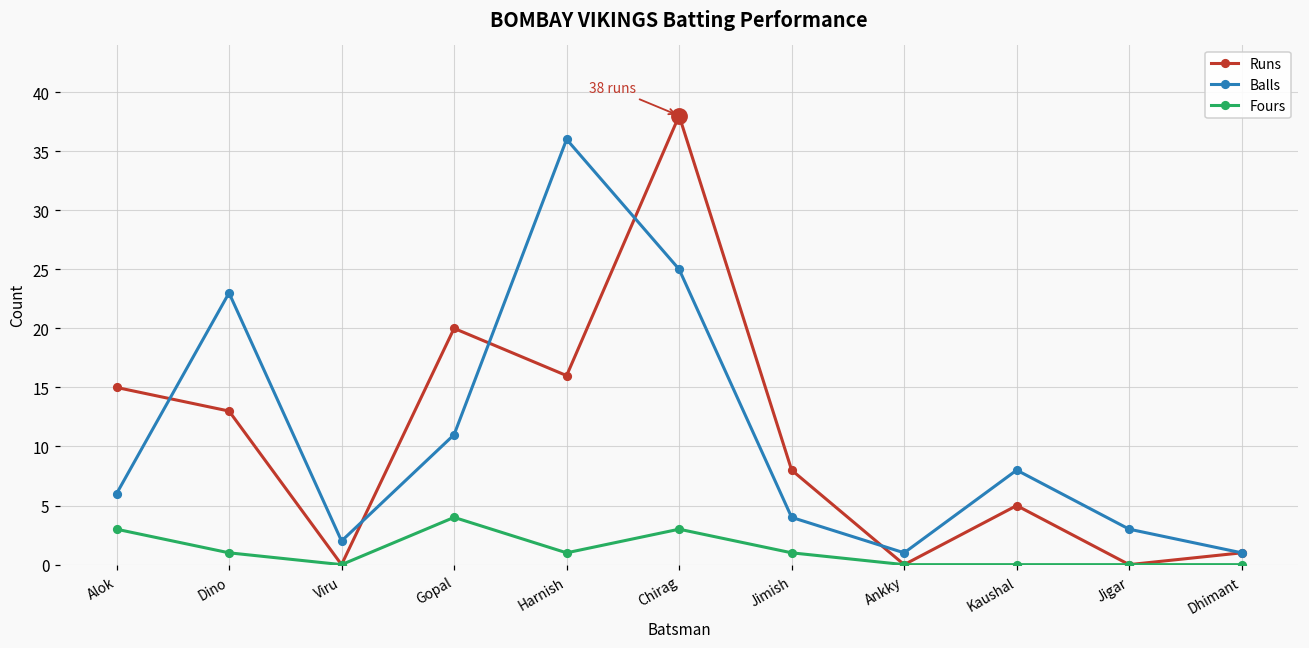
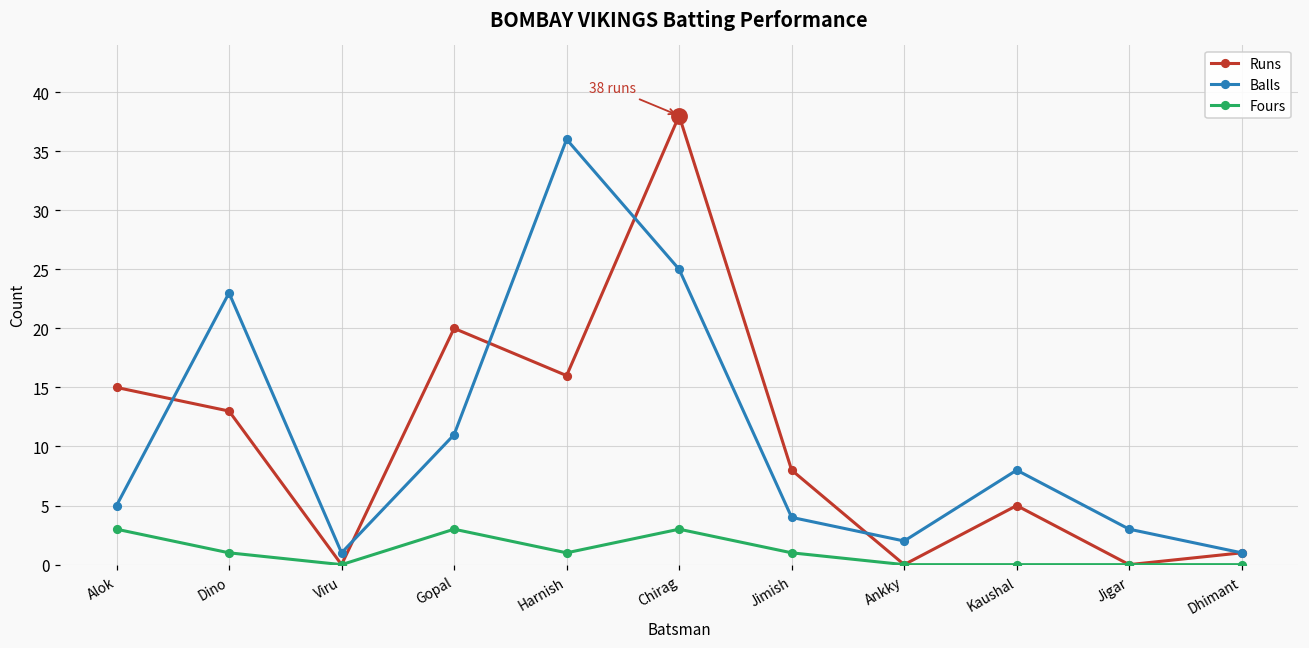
  {
    "Balls": {
-     "Alok": 6,
+     "Alok": 5,
      "Dino": 23,
-     "Viru": 2,
+     "Viru": 1,
      "Gopal": 11,
      "Harnish": 36,
      "Chirag": 25,
      "Jimish": 4,
-     "Ankky": 1,
+     "Ankky": 2,
      "Kaushal": 8,
      "Jigar": 3
    },
    "Fours": {
      "Alok": 3,
      "Dino": 1,
-     "Gopal": 4,
+     "Gopal": 3,
      "Harnish": 1,
      "Chirag": 3,
      "Jimish": 1,
      "Kaushal": 0,
      "Dhimant": 0
    }
  }
